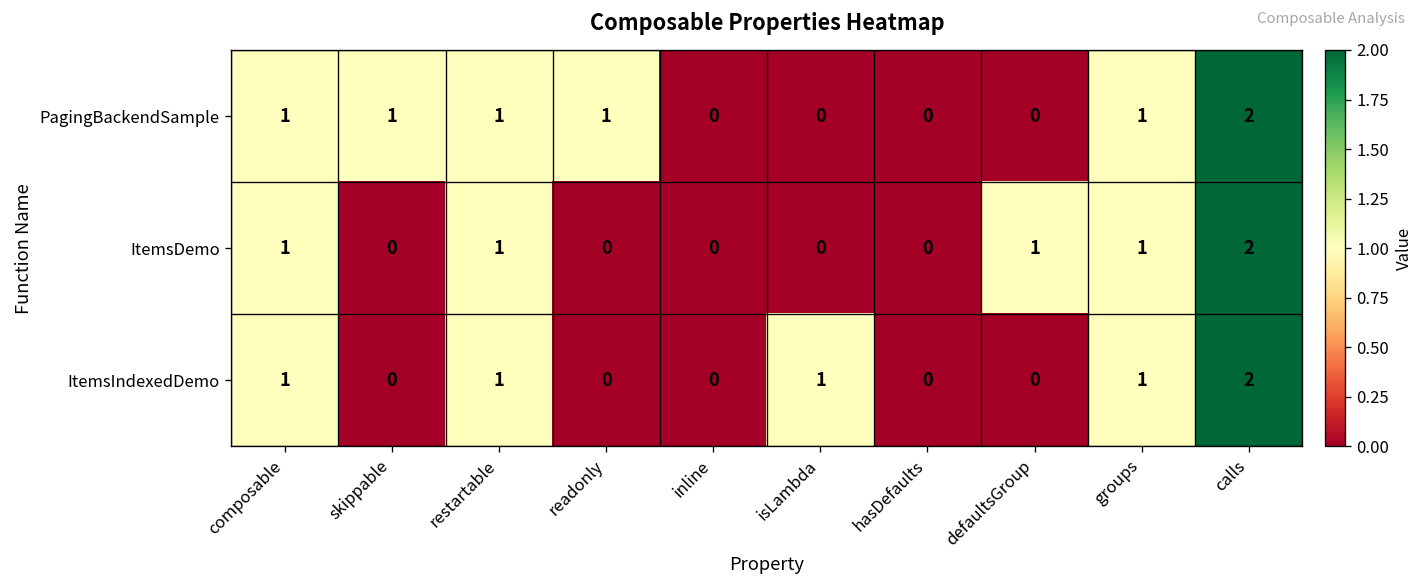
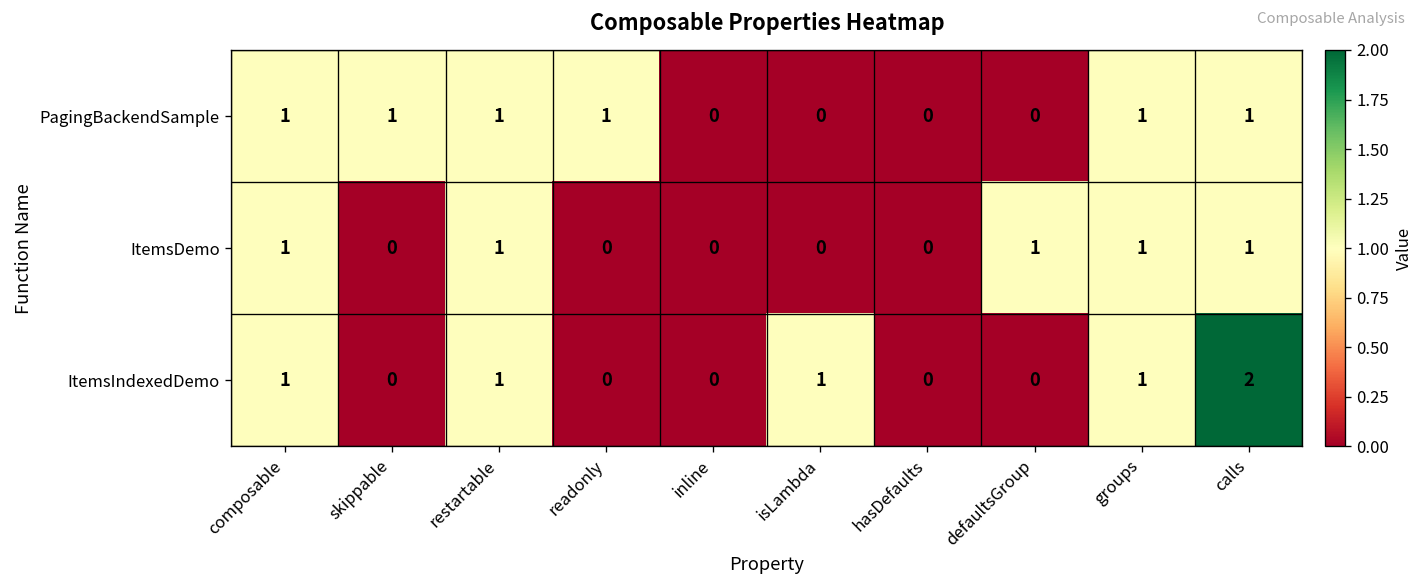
  {
    "PagingBackendSample": {
      "composable": 1,
      "skippable": 1,
      "restartable": 1,
      "readonly": 1,
      "inline": 0,
      "isLambda": 0,
      "hasDefaults": 0,
      "defaultsGroup": 0,
      "groups": 1,
-     "calls": 2
+     "calls": 1
    },
    "ItemsDemo": {
      "composable": 1,
      "skippable": 0,
      "restartable": 1,
      "readonly": 0,
      "inline": 0,
      "isLambda": 0,
      "hasDefaults": 0,
      "defaultsGroup": 1,
      "groups": 1,
-     "calls": 2
+     "calls": 1
    },
    "ItemsIndexedDemo": {
      "composable": 1,
      "skippable": 0,
      "restartable": 1,
      "readonly": 0,
      "inline": 0,
      "isLambda": 1,
      "hasDefaults": 0,
      "defaultsGroup": 0,
      "groups": 1,
      "calls": 2
    }
  }
